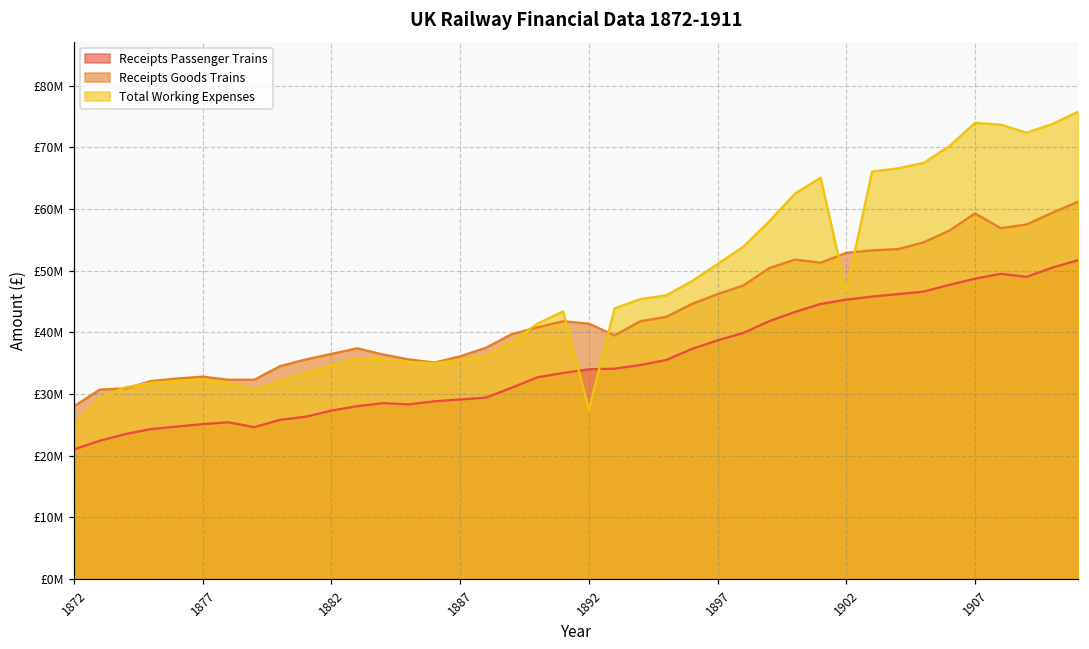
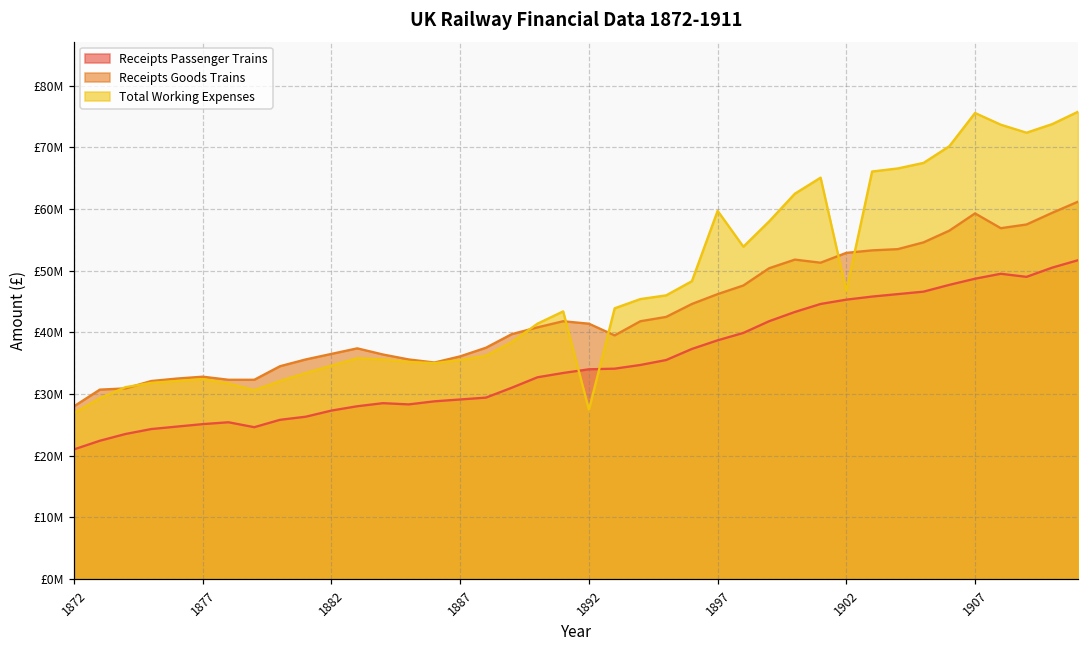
  {
    "Total Working Expenses": {
-     "1872": "£25000000",
+     "1872": "£27000000",
      "1882": "£35000000",
      "1887": "£36000000",
      "1892": "£27000000",
-     "1897": "£51000000",
+     "1897": "£60000000",
      "1902": "£47000000",
-     "1907": "£74000000"
+     "1907": "£76000000"
    }
  }
